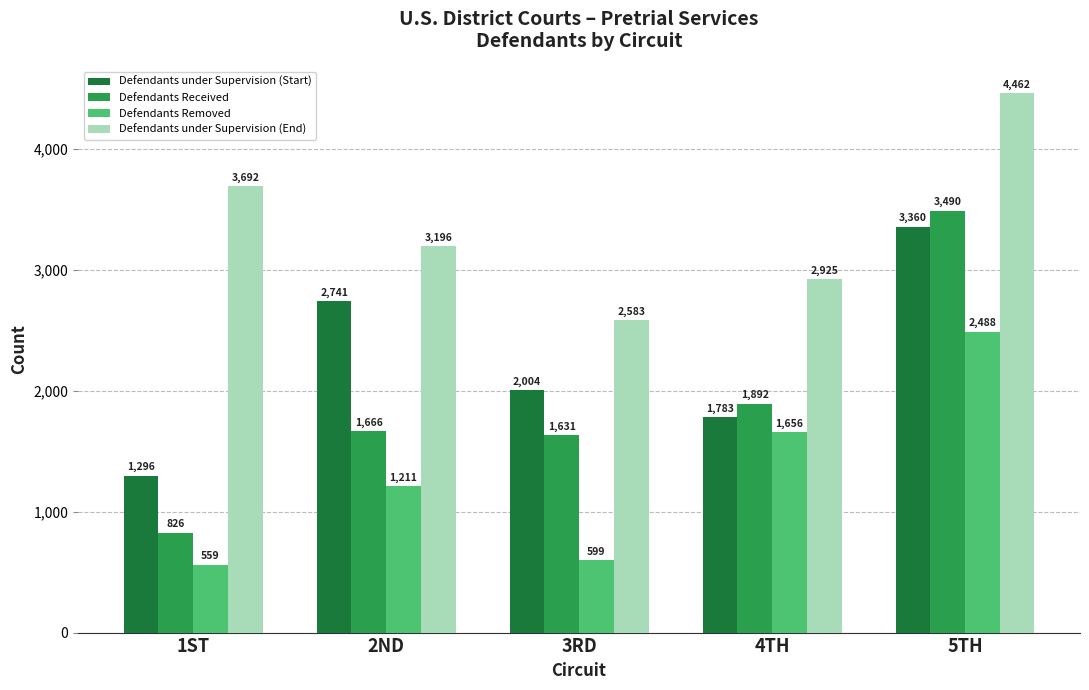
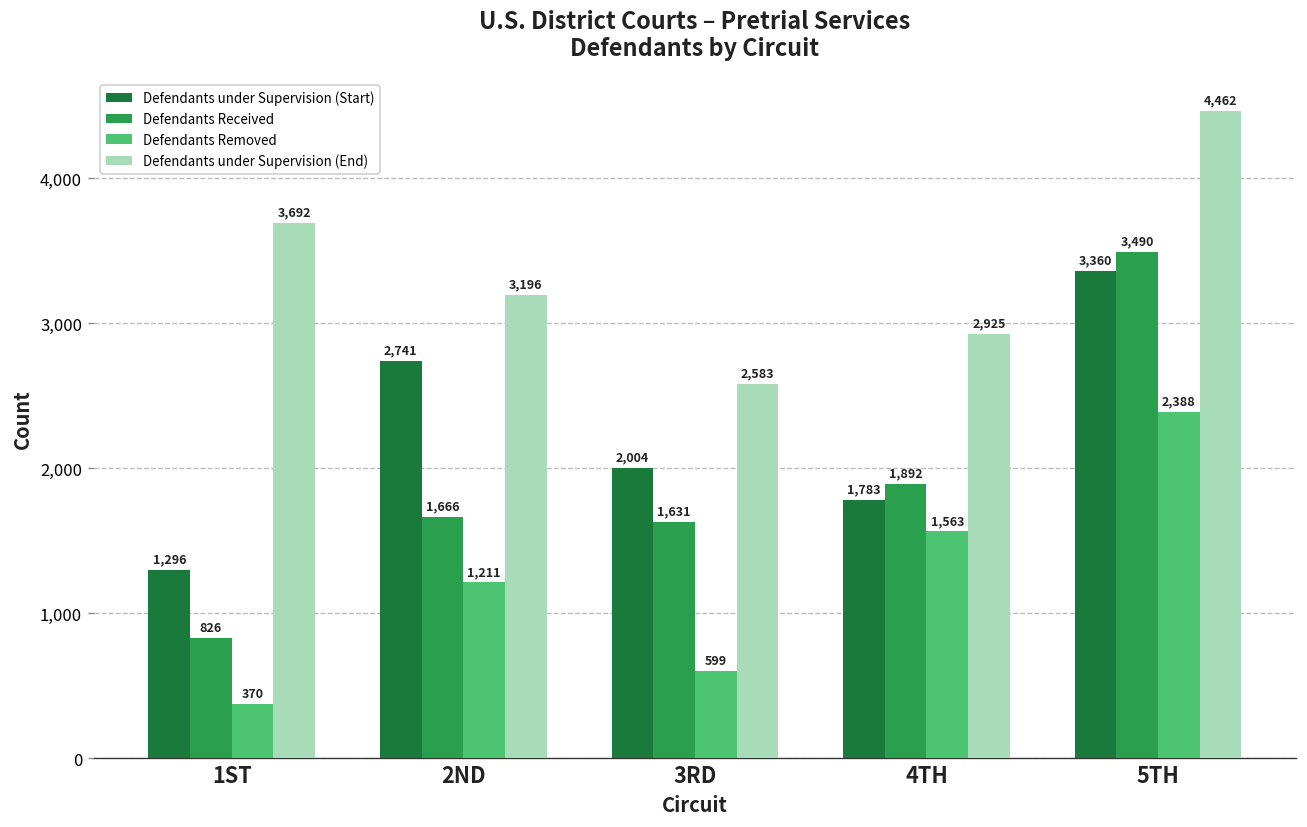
  {
    "Defendants Removed": {
-     "1ST": "559",
+     "1ST": "370",
      "2ND": "1,211",
      "3RD": "599",
-     "4TH": "1,656",
-     "5TH": "2,488"
+     "4TH": "1,563",
+     "5TH": "2,388"
    },
    "Defendants under Supervision (End)": {
      "1ST": "3,692",
      "2ND": "3,196",
      "3RD": "2,583",
      "4TH": "2,925",
      "5TH": "4,462"
    }
  }
